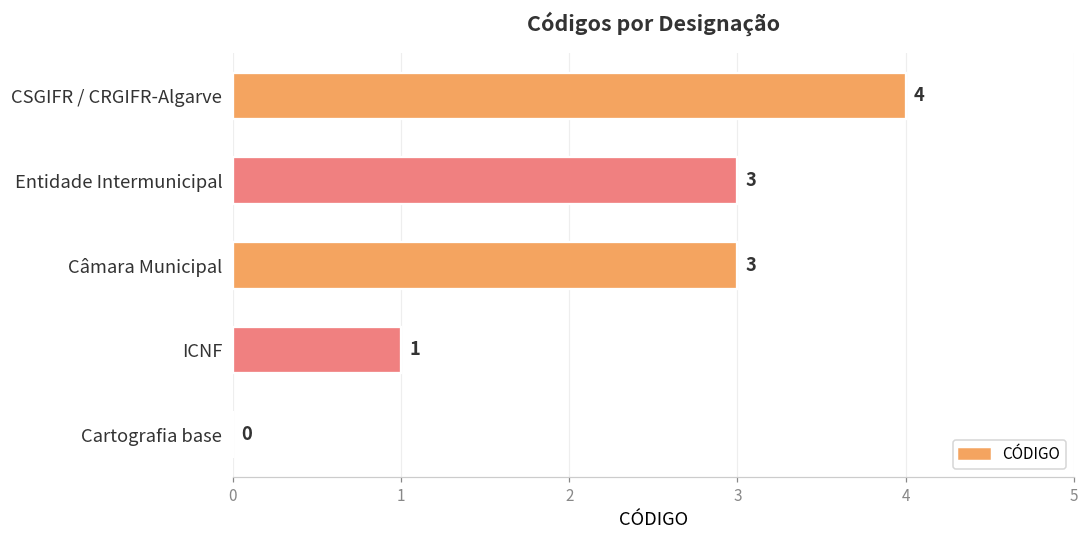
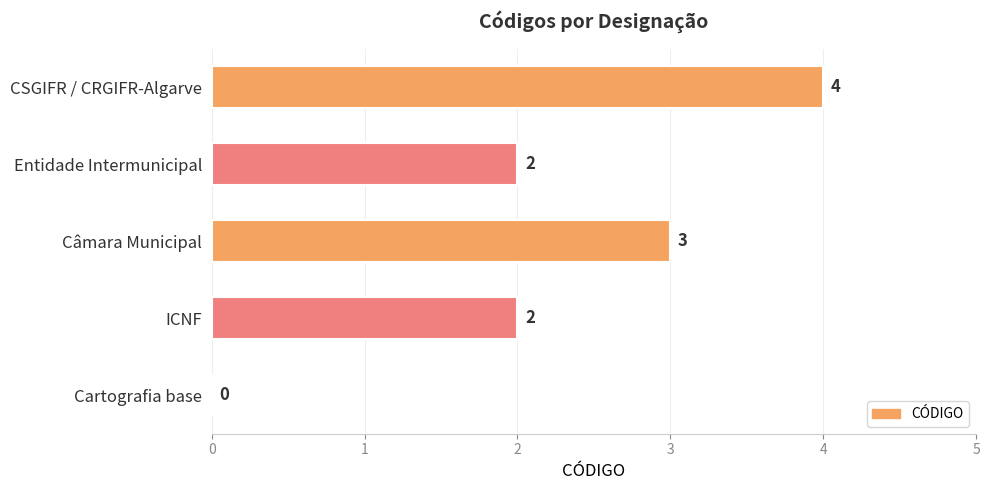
  {
    "CSGIFR / CRGIFR-Algarve": 4,
-   "Entidade Intermunicipal": 3,
+   "Entidade Intermunicipal": 2,
    "Câmara Municipal": 3,
-   "ICNF": 1,
+   "ICNF": 2,
    "Cartografia base": 0
  }
